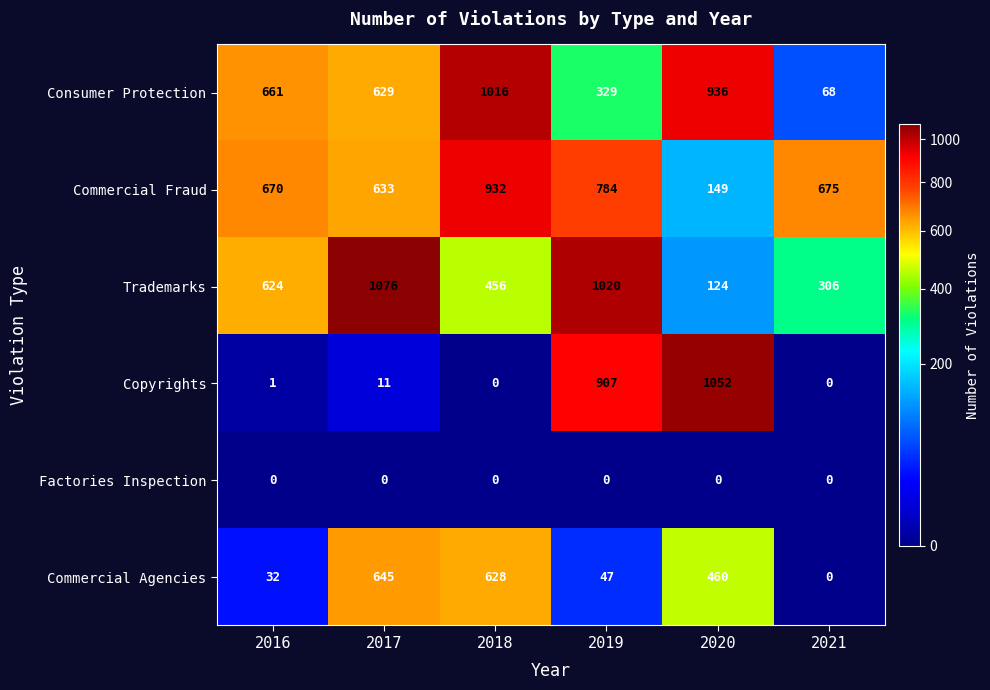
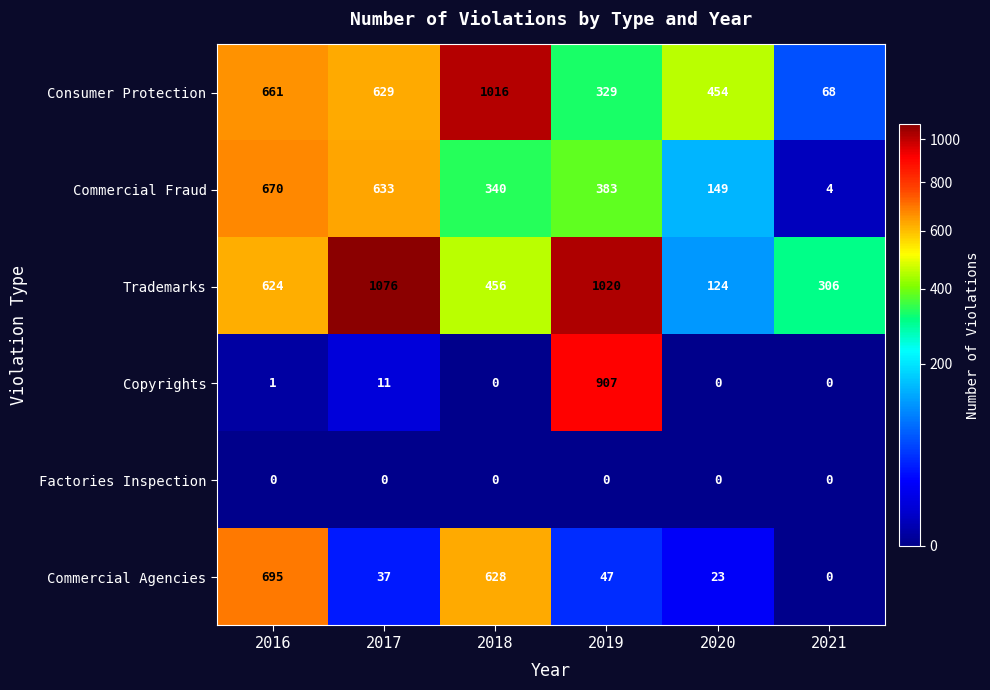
  {
    "Consumer Protection": {
      "2016": 661,
      "2017": 629,
      "2018": 1016,
      "2019": 329,
-     "2020": 936,
+     "2020": 454,
      "2021": 68
    },
    "Commercial Fraud": {
      "2016": 670,
      "2017": 633,
-     "2018": 932,
-     "2019": 784,
+     "2018": 340,
+     "2019": 383,
      "2020": 149,
-     "2021": 675
+     "2021": 4
    },
    "Trademarks": {
      "2016": 624,
      "2017": 1076,
      "2018": 456,
      "2019": 1020,
      "2020": 124,
      "2021": 306
    },
    "Copyrights": {
      "2016": 1,
      "2017": 11,
      "2018": 0,
      "2019": 907,
-     "2020": 1052,
+     "2020": 0,
      "2021": 0
    },
    "Factories Inspection": {
      "2016": 0,
      "2017": 0,
      "2018": 0,
      "2019": 0,
      "2020": 0,
      "2021": 0
    },
    "Commercial Agencies": {
-     "2016": 32,
-     "2017": 645,
+     "2016": 695,
+     "2017": 37,
      "2018": 628,
      "2019": 47,
-     "2020": 460,
+     "2020": 23,
      "2021": 0
    }
  }
